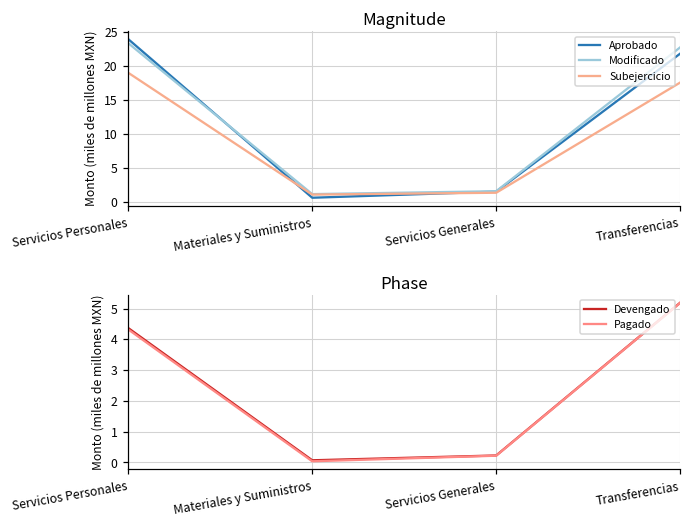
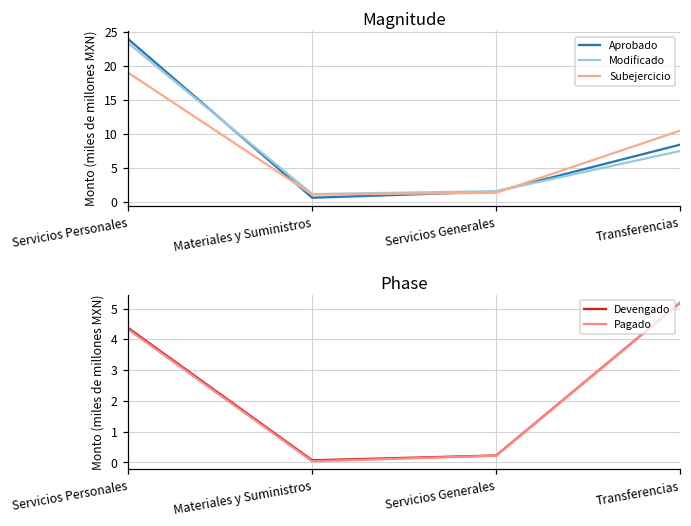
  {
    "Magnitude": {
      "Aprobado": {
        "Servicios Personales": 24,
        "Materiales y Suministros": 1,
-       "Transferencias": 22
+       "Transferencias": 8
      },
      "Modificado": {
        "Servicios Personales": 23,
-       "Transferencias": 23
+       "Transferencias": 8
      },
      "Subejercicio": {
        "Servicios Personales": 19,
-       "Transferencias": 18
+       "Transferencias": 10
      }
    }
  }
